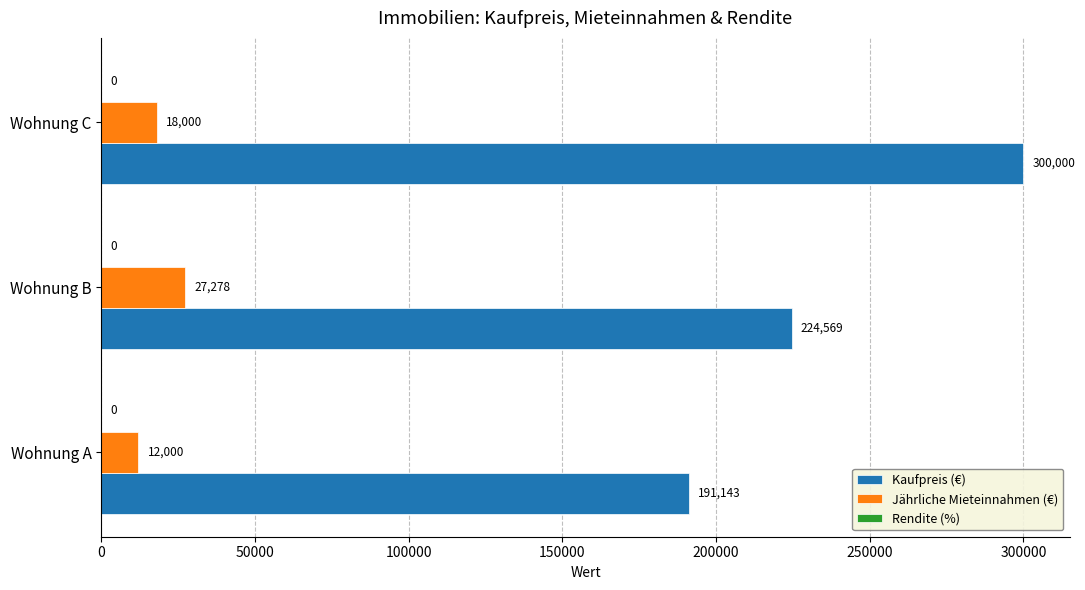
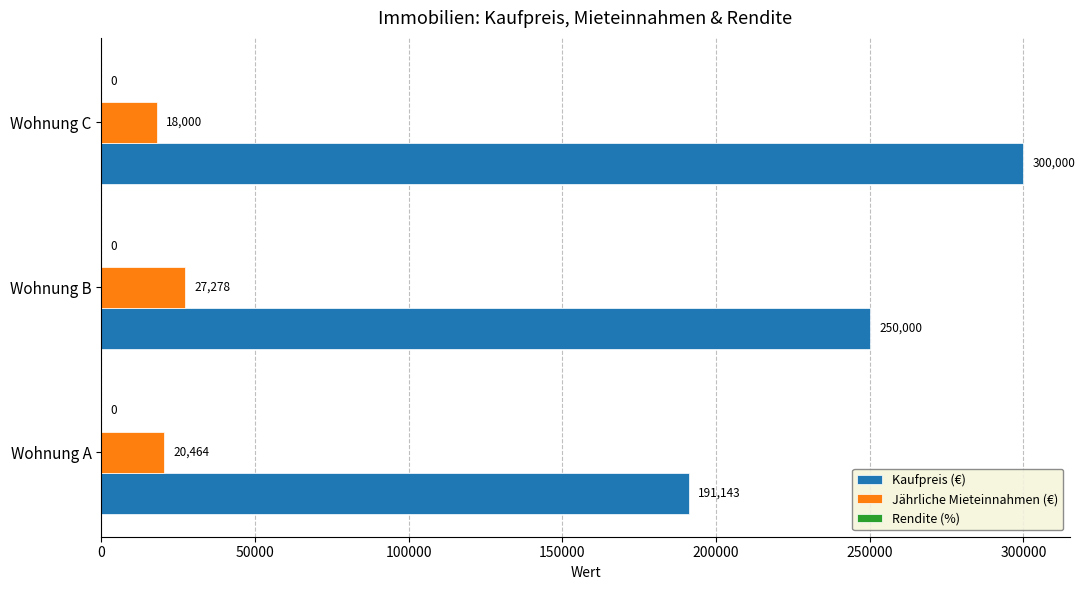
  {
    "Kaufpreis (€)": {
      "Wohnung C": "300,000",
-     "Wohnung B": "224,569",
+     "Wohnung B": "250,000",
      "Wohnung A": "191,143"
    },
    "Jährliche Mieteinnahmen (€)": {
      "Wohnung C": "18,000",
      "Wohnung B": "27,278",
-     "Wohnung A": "12,000"
+     "Wohnung A": "20,464"
    },
    "Rendite (%)": {
      "Wohnung C": "0",
      "Wohnung B": "0",
      "Wohnung A": "0"
    }
  }
